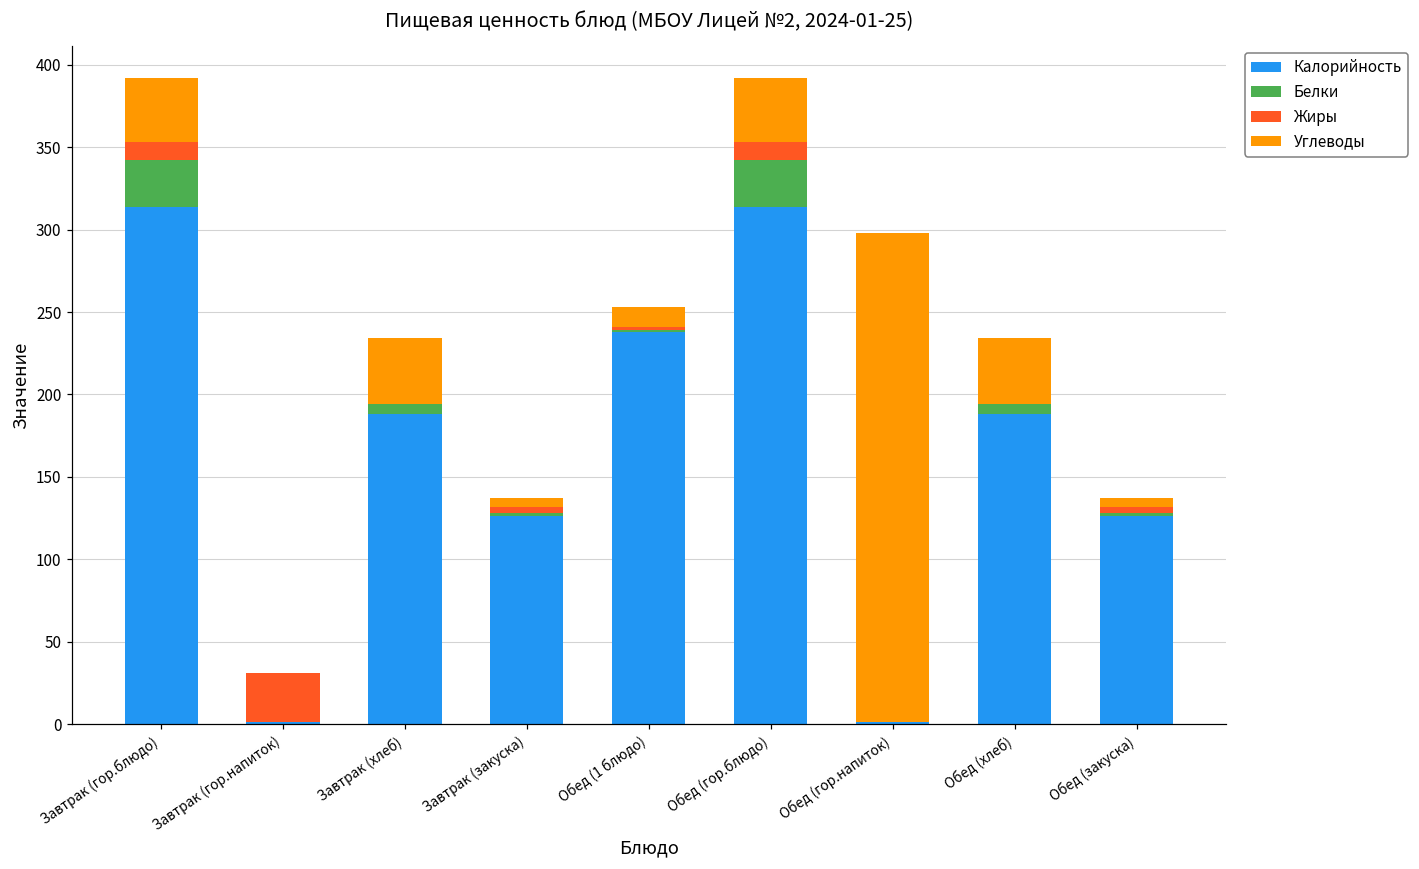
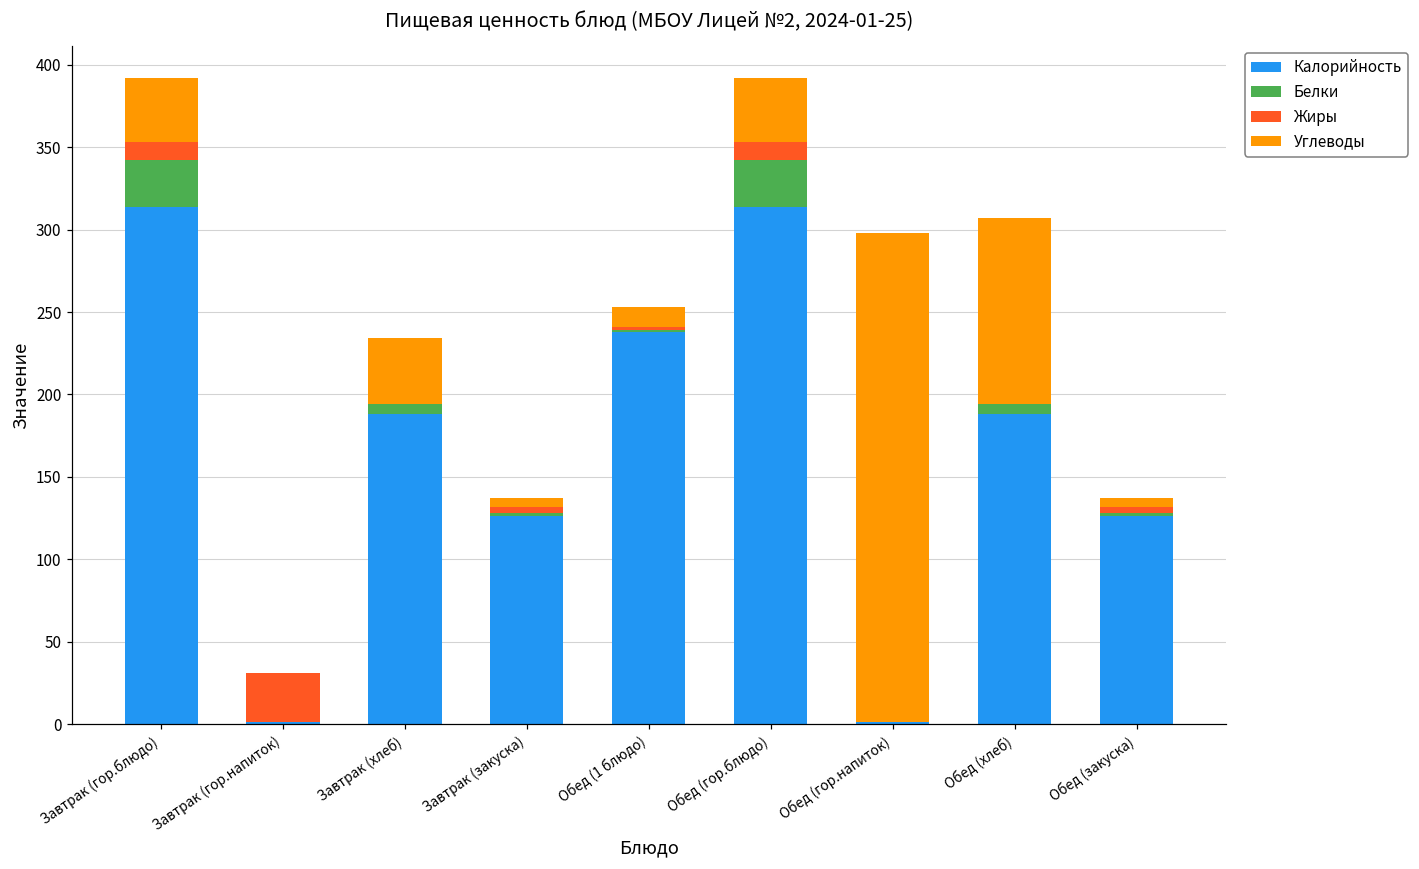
  {
    "Калорийность": {
      "Завтрак (гор.блюдо)": 314,
      "Завтрак (хлеб)": 188,
      "Завтрак (закуска)": 126,
      "Обед (1 блюдо)": 238,
      "Обед (гор.блюдо)": 314,
      "Обед (хлеб)": 188,
      "Обед (закуска)": 126
    },
    "Белки": {
      "Завтрак (гор.блюдо)": 28,
      "Завтрак (гор.напиток)": 0,
      "Завтрак (хлеб)": 6,
      "Завтрак (закуска)": 2,
      "Обед (гор.блюдо)": 28,
      "Обед (гор.напиток)": 0,
      "Обед (хлеб)": 6,
      "Обед (закуска)": 2
    },
    "Жиры": {
      "Завтрак (гор.блюдо)": 11,
      "Завтрак (гор.напиток)": 30,
      "Завтрак (хлеб)": 0,
      "Завтрак (закуска)": 4,
      "Обед (1 блюдо)": 2,
      "Обед (гор.блюдо)": 11,
      "Обед (гор.напиток)": 0,
      "Обед (хлеб)": 0,
      "Обед (закуска)": 4
    },
    "Углеводы": {
      "Завтрак (гор.блюдо)": 39,
      "Завтрак (гор.напиток)": 0,
      "Завтрак (хлеб)": 40,
      "Завтрак (закуска)": 5,
      "Обед (1 блюдо)": 12,
      "Обед (гор.блюдо)": 39,
      "Обед (гор.напиток)": 297,
-     "Обед (хлеб)": 40,
+     "Обед (хлеб)": 113,
      "Обед (закуска)": 5
    }
  }
